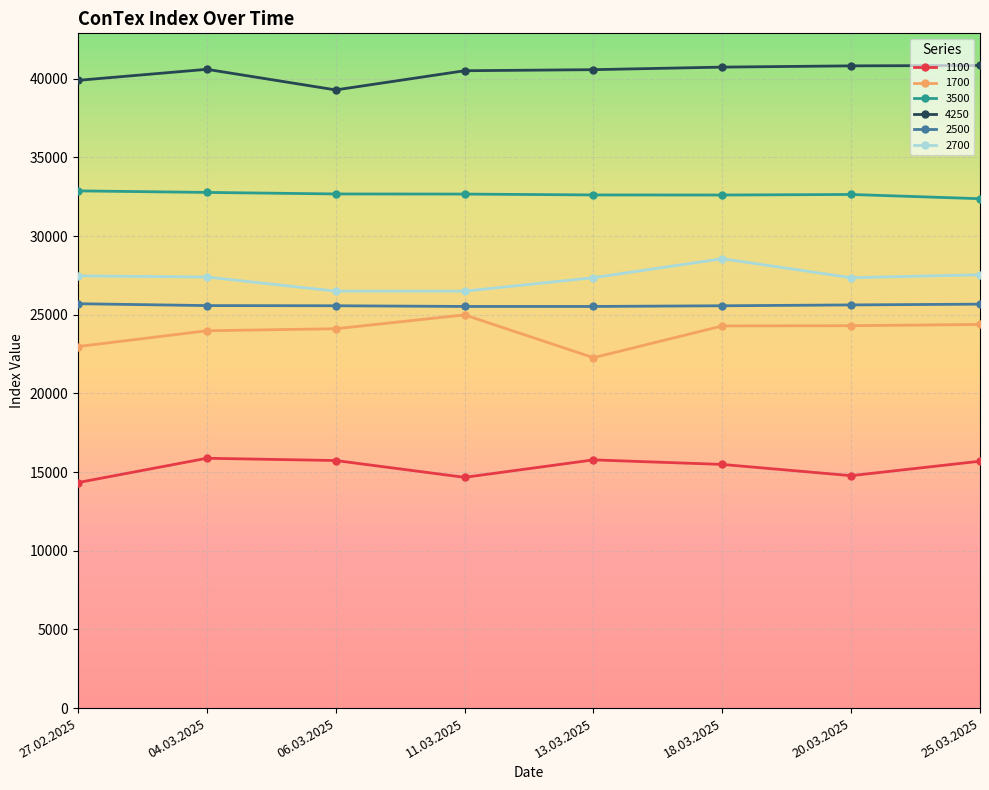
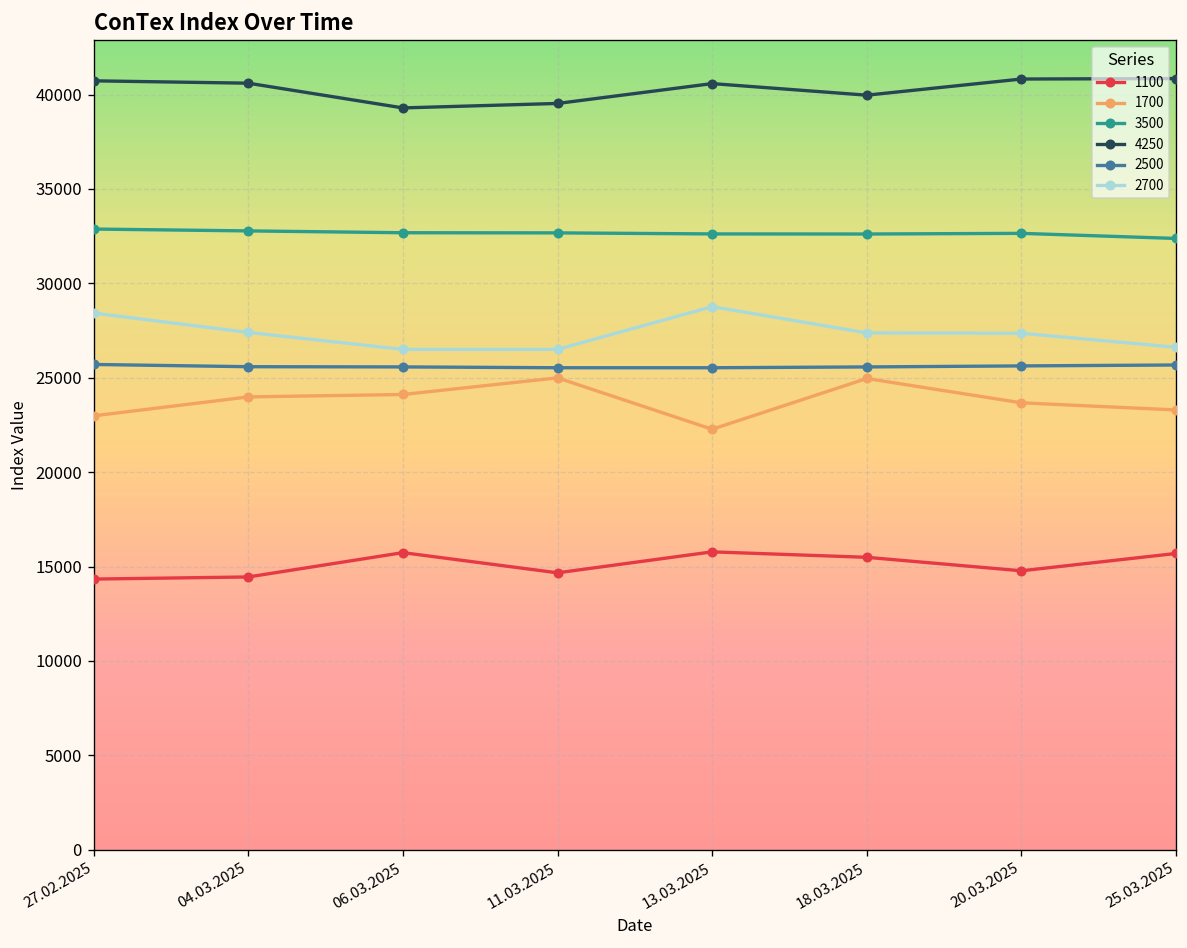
  {
    "1100": {
      "27.02.2025": 14300,
-     "04.03.2025": 15900,
+     "04.03.2025": 14400,
      "06.03.2025": 15700,
      "11.03.2025": 14700,
      "13.03.2025": 15800,
      "18.03.2025": 15500,
      "20.03.2025": 14800,
      "25.03.2025": 15700
    },
    "1700": {
      "27.02.2025": 23000,
      "04.03.2025": 24000,
      "06.03.2025": 24100,
      "11.03.2025": 25000,
      "13.03.2025": 22300,
-     "18.03.2025": 24300,
-     "20.03.2025": 24300,
-     "25.03.2025": 24400
+     "18.03.2025": 25000,
+     "20.03.2025": 23700,
+     "25.03.2025": 23300
    },
    "4250": {
-     "27.02.2025": 39900,
+     "27.02.2025": 40700,
      "04.03.2025": 40600,
      "06.03.2025": 39300,
-     "11.03.2025": 40500,
+     "11.03.2025": 39500,
      "13.03.2025": 40600,
-     "18.03.2025": 40700,
+     "18.03.2025": 40000,
      "20.03.2025": 40800,
      "25.03.2025": 40900
    },
    "2700": {
-     "27.02.2025": 27500,
+     "27.02.2025": 28400,
      "04.03.2025": 27400,
      "06.03.2025": 26500,
      "11.03.2025": 26500,
-     "13.03.2025": 27400,
-     "18.03.2025": 28600,
+     "13.03.2025": 28800,
+     "18.03.2025": 27400,
      "20.03.2025": 27400,
-     "25.03.2025": 27500
+     "25.03.2025": 26600
    }
  }
